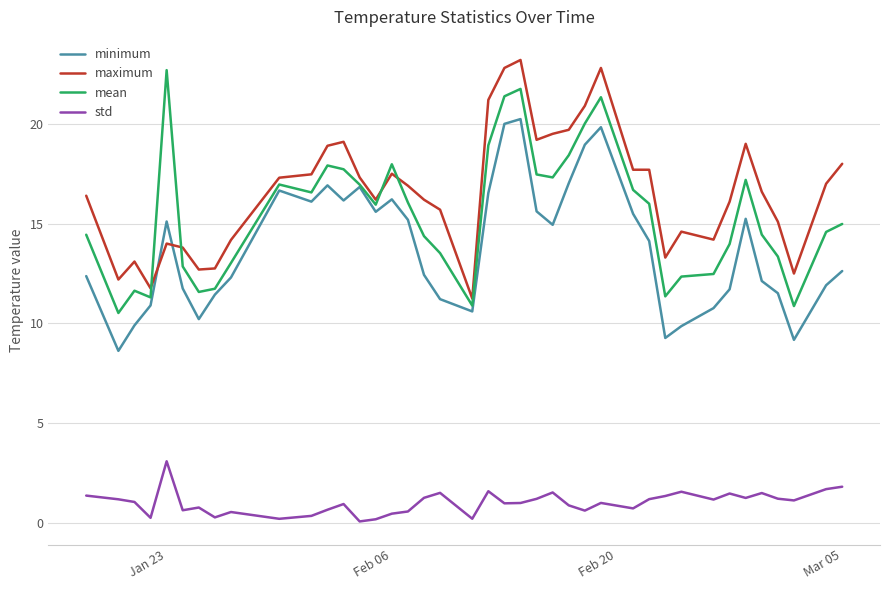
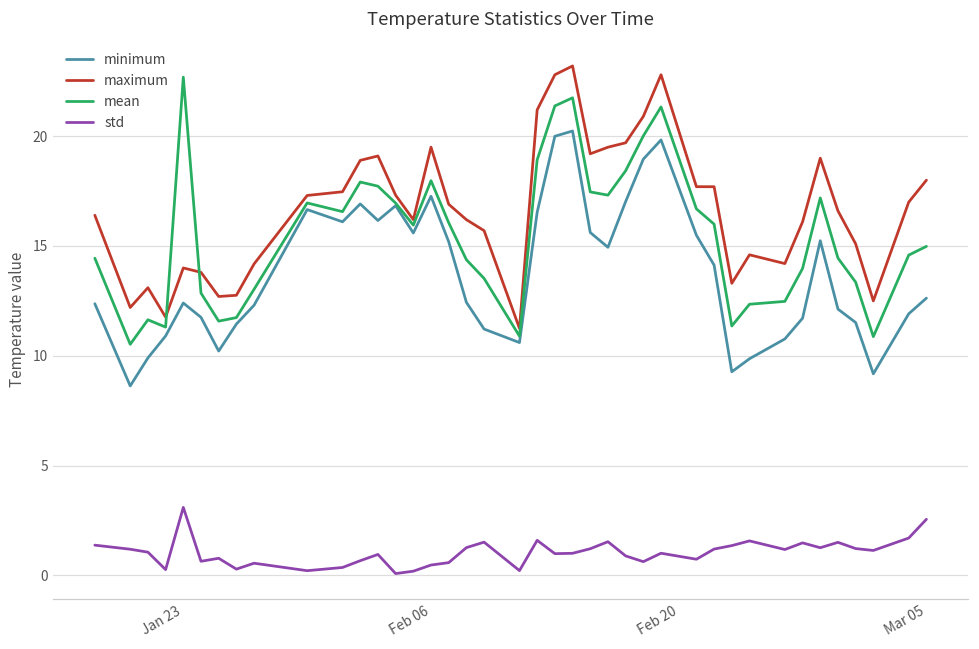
  {
    "minimum": {
-     "Jan 23": 15.1,
-     "Feb 06": 16.2,
+     "Jan 23": 12.4,
+     "Feb 06": 17.3,
      "Mar 05": 12.6
    },
    "maximum": {
      "Jan 23": 14.0,
-     "Feb 06": 17.5,
+     "Feb 06": 19.5,
      "Mar 05": 18.0
    },
    "mean": {
      "Jan 23": 22.7,
      "Feb 06": 18.0,
      "Mar 05": 15.0
    },
    "std": {
      "Jan 23": 3.1,
      "Feb 06": 0.5,
-     "Mar 05": 1.8
+     "Mar 05": 2.6
    }
  }
